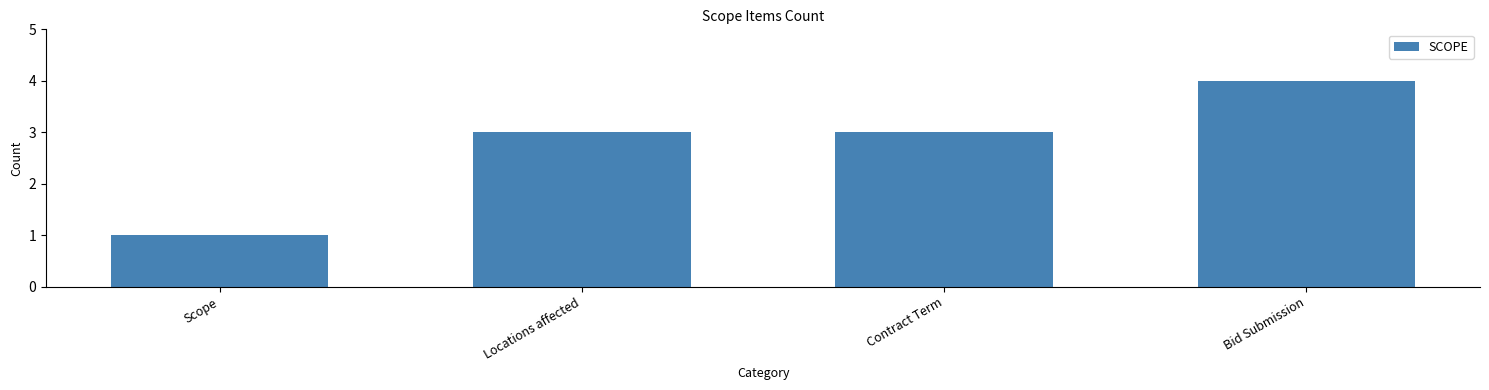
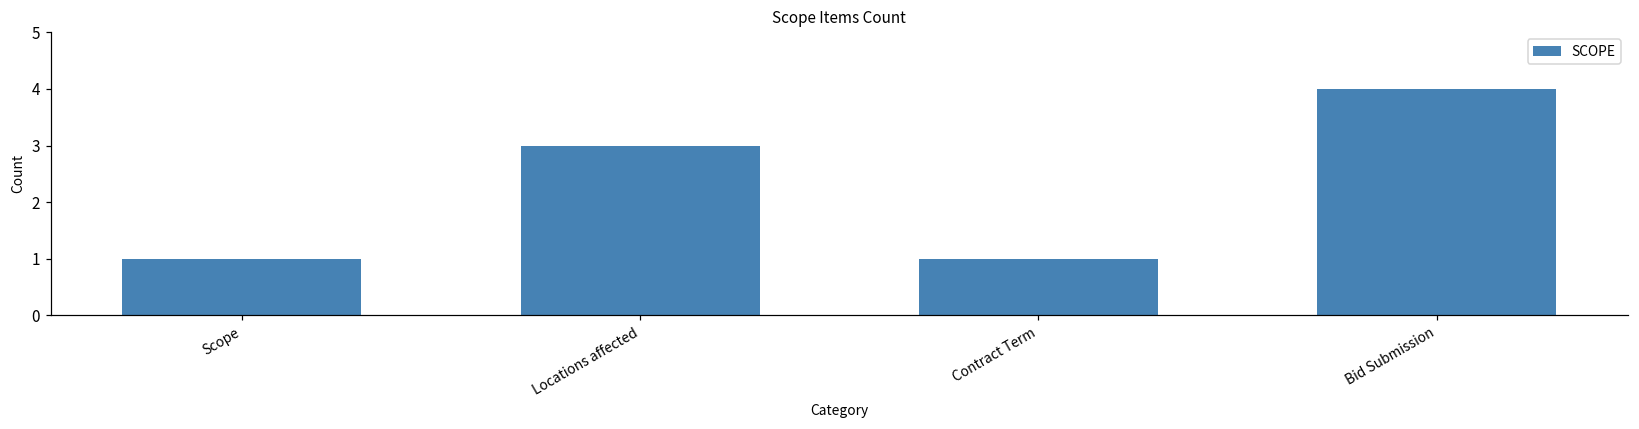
  {
    "Scope": 1,
    "Locations affected": 3,
-   "Contract Term": 3,
+   "Contract Term": 1,
    "Bid Submission": 4
  }
